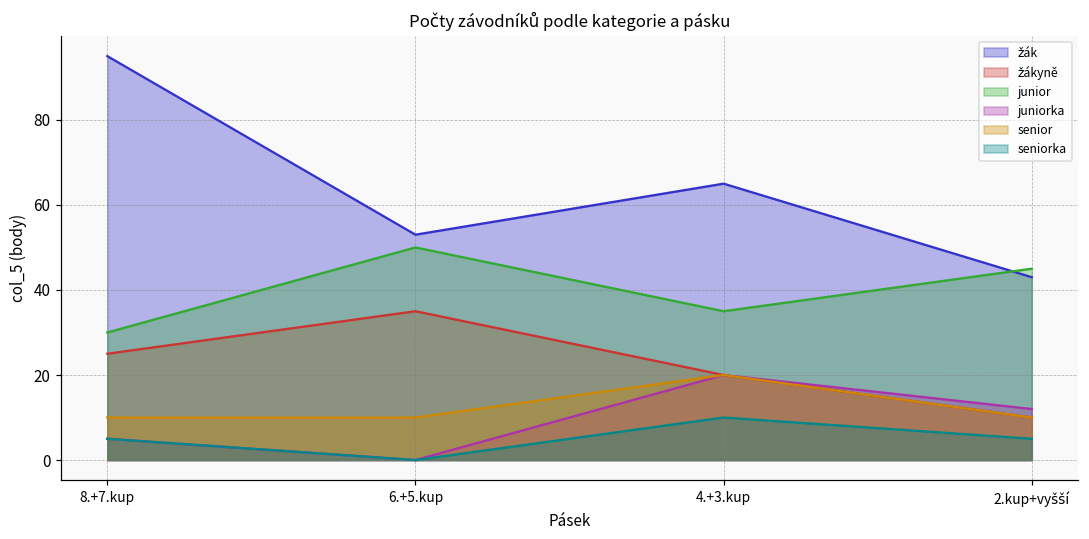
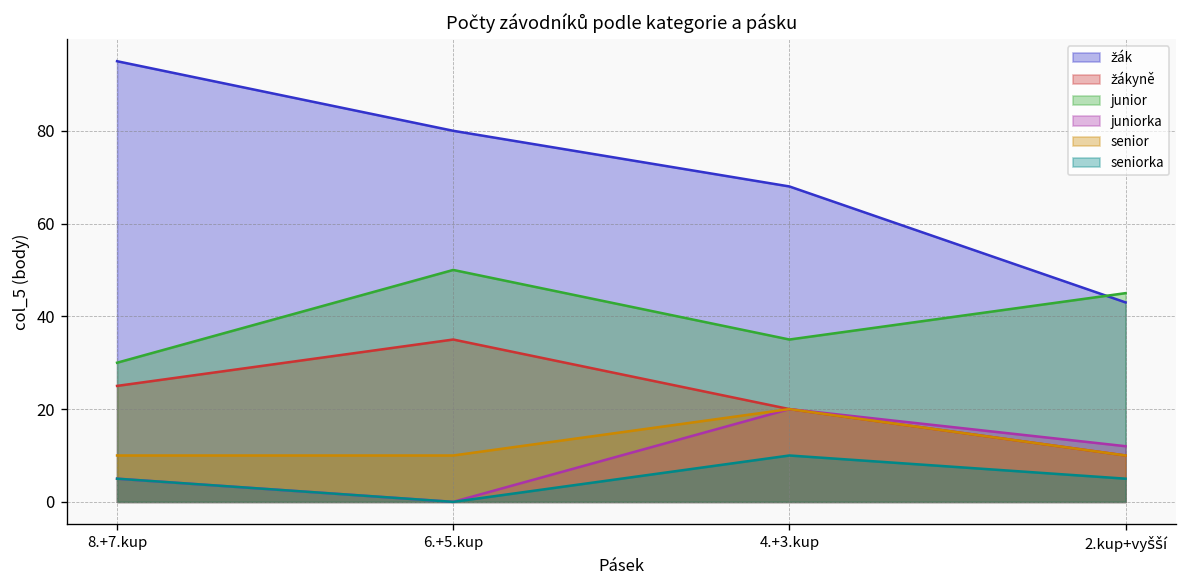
  {
    "žák": {
      "8.+7.kup": 95,
-     "6.+5.kup": 53,
-     "4.+3.kup": 65,
+     "6.+5.kup": 80,
+     "4.+3.kup": 68,
      "2.kup+vyšší": 43
    },
    "juniorka": {
      "2.kup+vyšší": 12
    }
  }
